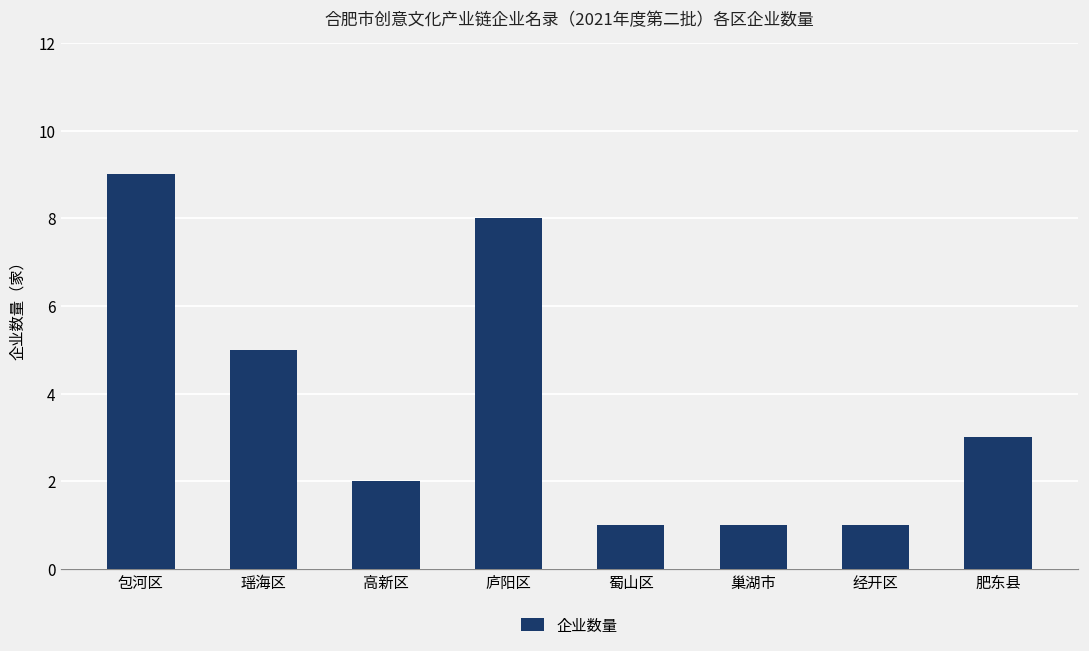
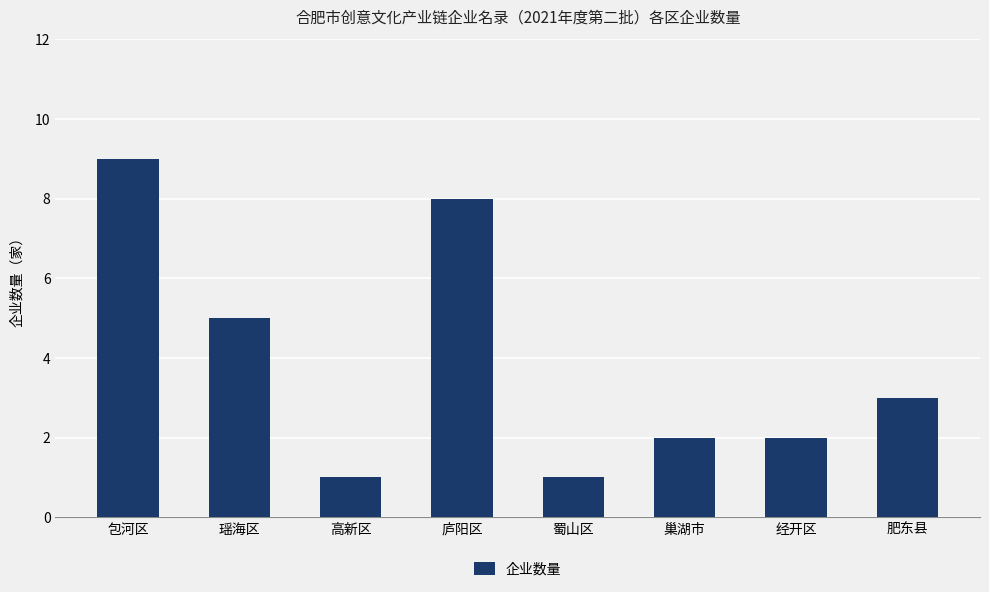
  {
    "包河区": 9,
    "瑶海区": 5,
-   "高新区": 2,
+   "高新区": 1,
    "庐阳区": 8,
    "蜀山区": 1,
-   "巢湖市": 1,
-   "经开区": 1,
+   "巢湖市": 2,
+   "经开区": 2,
    "肥东县": 3
  }
